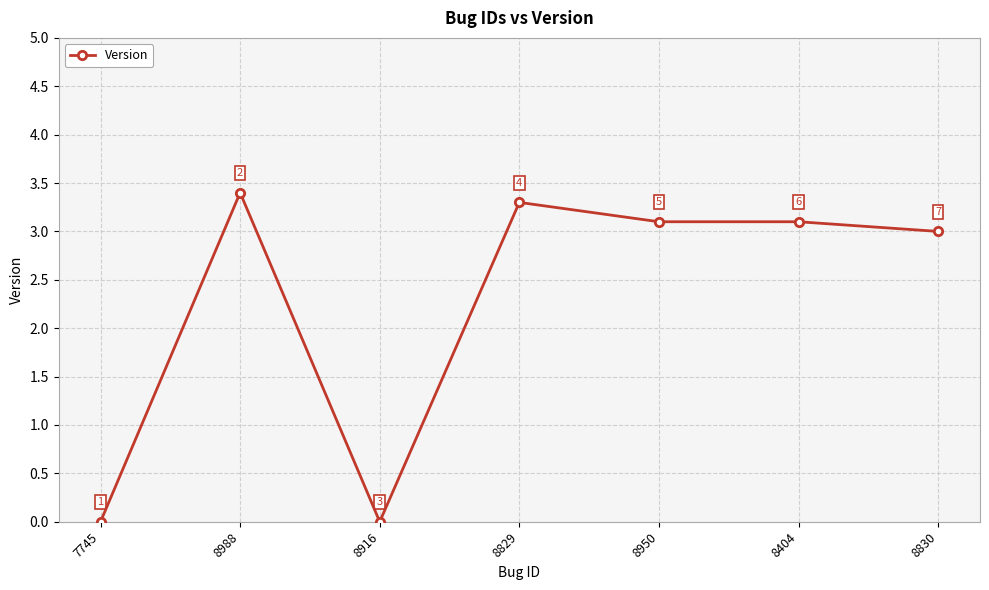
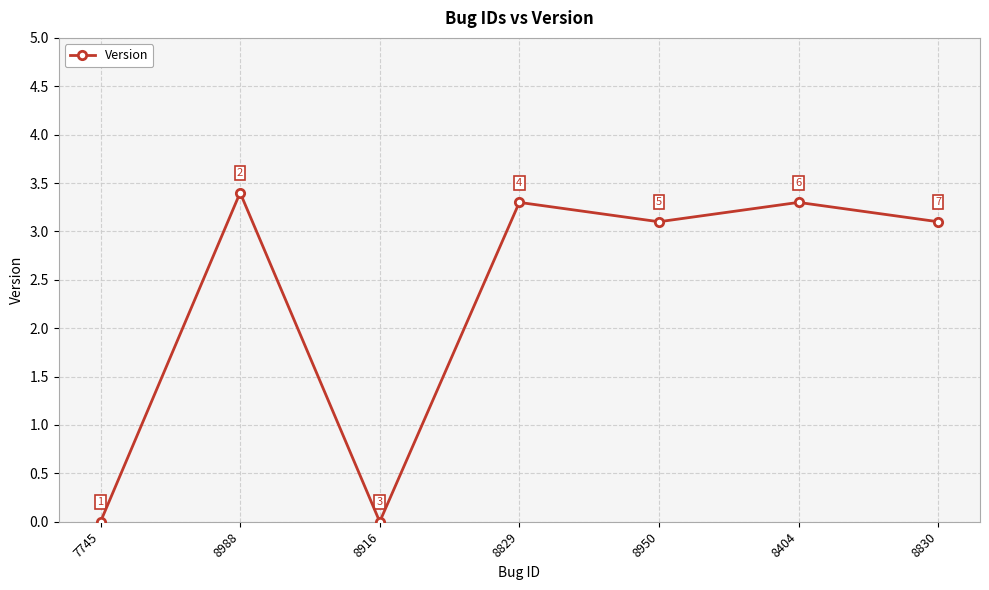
  {
-   "8404": 3.1,
-   "8830": 3.0
+   "8404": 3.3,
+   "8830": 3.1
  }
